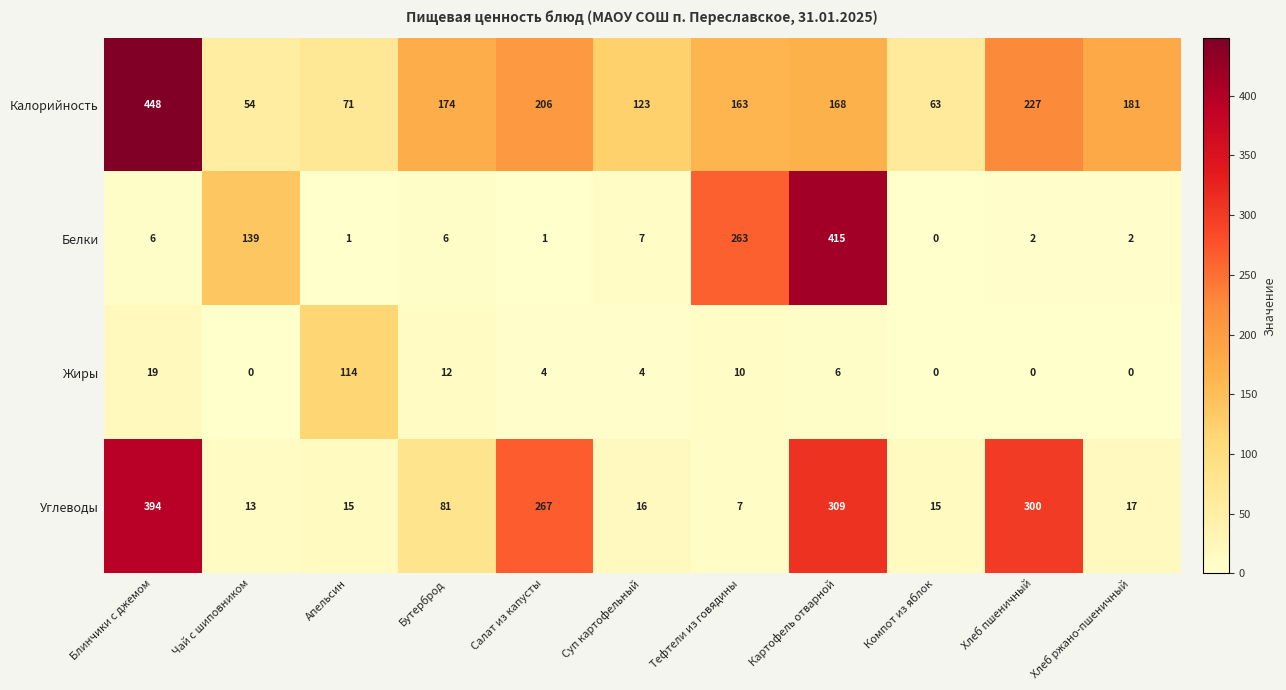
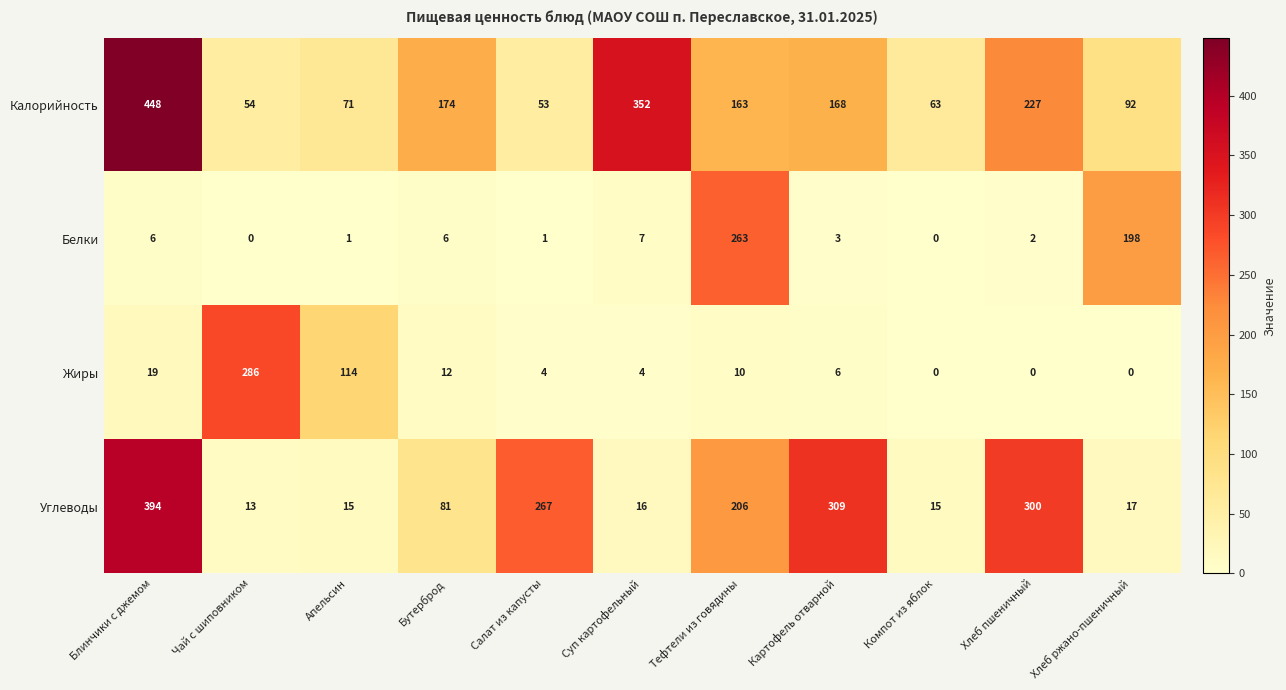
  {
    "Калорийность": {
      "Блинчики с джемом": 448,
      "Чай с шиповником": 54,
      "Апельсин": 71,
      "Бутерброд": 174,
-     "Салат из капусты": 206,
-     "Суп картофельный": 123,
+     "Салат из капусты": 53,
+     "Суп картофельный": 352,
      "Тефтели из говядины": 163,
      "Картофель отварной": 168,
      "Компот из яблок": 63,
      "Хлеб пшеничный": 227,
-     "Хлеб ржано-пшеничный": 181
+     "Хлеб ржано-пшеничный": 92
    },
    "Белки": {
      "Блинчики с джемом": 6,
-     "Чай с шиповником": 139,
+     "Чай с шиповником": 0,
      "Апельсин": 1,
      "Бутерброд": 6,
      "Салат из капусты": 1,
      "Суп картофельный": 7,
      "Тефтели из говядины": 263,
-     "Картофель отварной": 415,
+     "Картофель отварной": 3,
      "Компот из яблок": 0,
      "Хлеб пшеничный": 2,
-     "Хлеб ржано-пшеничный": 2
+     "Хлеб ржано-пшеничный": 198
    },
    "Жиры": {
      "Блинчики с джемом": 19,
-     "Чай с шиповником": 0,
+     "Чай с шиповником": 286,
      "Апельсин": 114,
      "Бутерброд": 12,
      "Салат из капусты": 4,
      "Суп картофельный": 4,
      "Тефтели из говядины": 10,
      "Картофель отварной": 6,
      "Компот из яблок": 0,
      "Хлеб пшеничный": 0,
      "Хлеб ржано-пшеничный": 0
    },
    "Углеводы": {
      "Блинчики с джемом": 394,
      "Чай с шиповником": 13,
      "Апельсин": 15,
      "Бутерброд": 81,
      "Салат из капусты": 267,
      "Суп картофельный": 16,
-     "Тефтели из говядины": 7,
+     "Тефтели из говядины": 206,
      "Картофель отварной": 309,
      "Компот из яблок": 15,
      "Хлеб пшеничный": 300,
      "Хлеб ржано-пшеничный": 17
    }
  }
